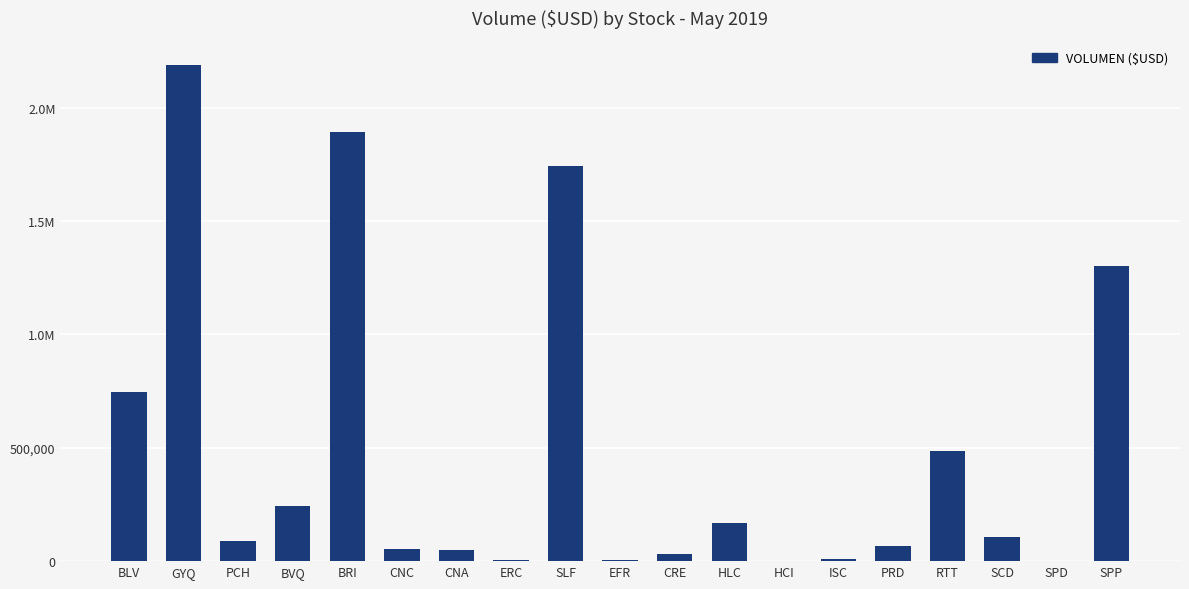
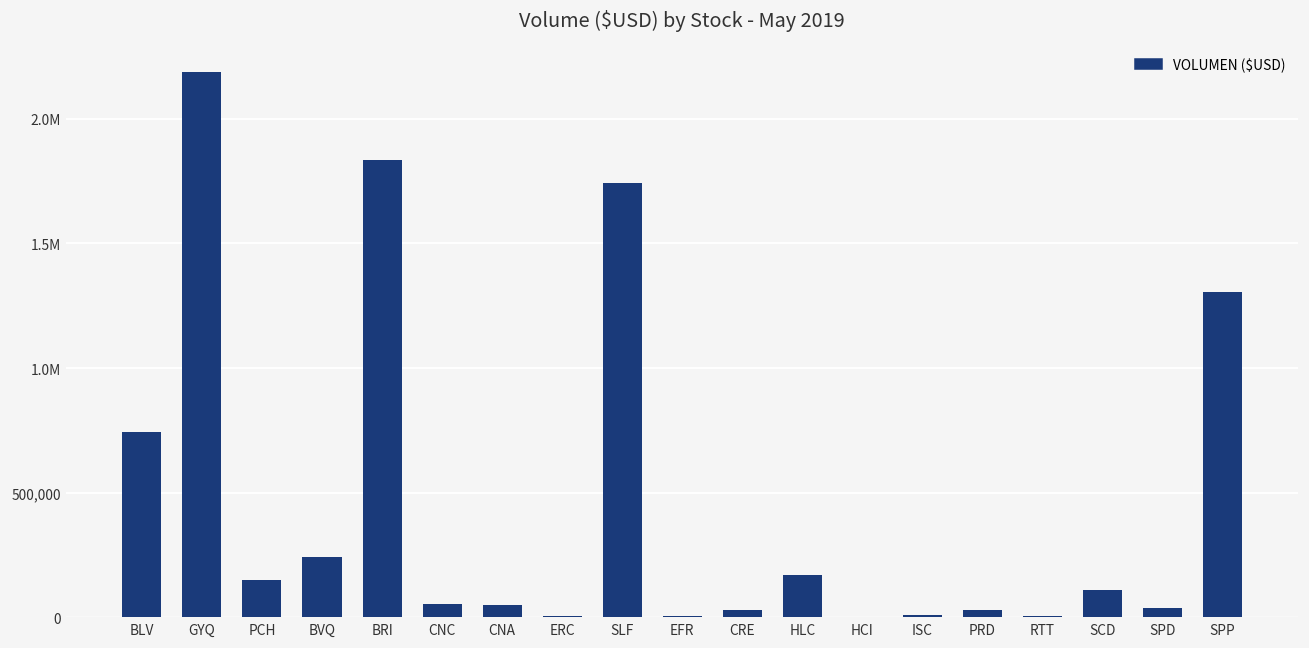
  {
    "BLV": "740,000",
    "GYQ": "2,190,000",
-   "PCH": "90,000",
+   "PCH": "150,000",
    "BVQ": "240,000",
-   "BRI": "1,900,000",
+   "BRI": "1,840,000",
    "CNC": "50,000",
    "CNA": "50,000",
    "SLF": "1,740,000",
    "CRE": "30,000",
    "HLC": "170,000",
-   "PRD": "70,000",
-   "RTT": "480,000",
+   "PRD": "30,000",
+   "RTT": "10,000",
    "SCD": "110,000",
-   "SPD": "0",
+   "SPD": "40,000",
    "SPP": "1,300,000"
  }
